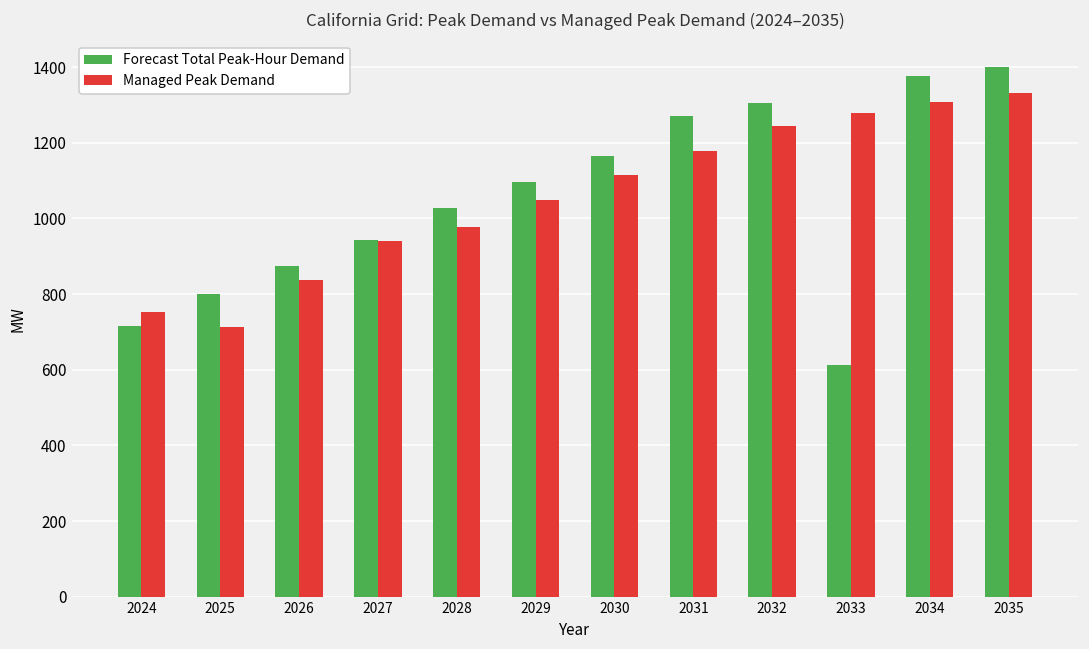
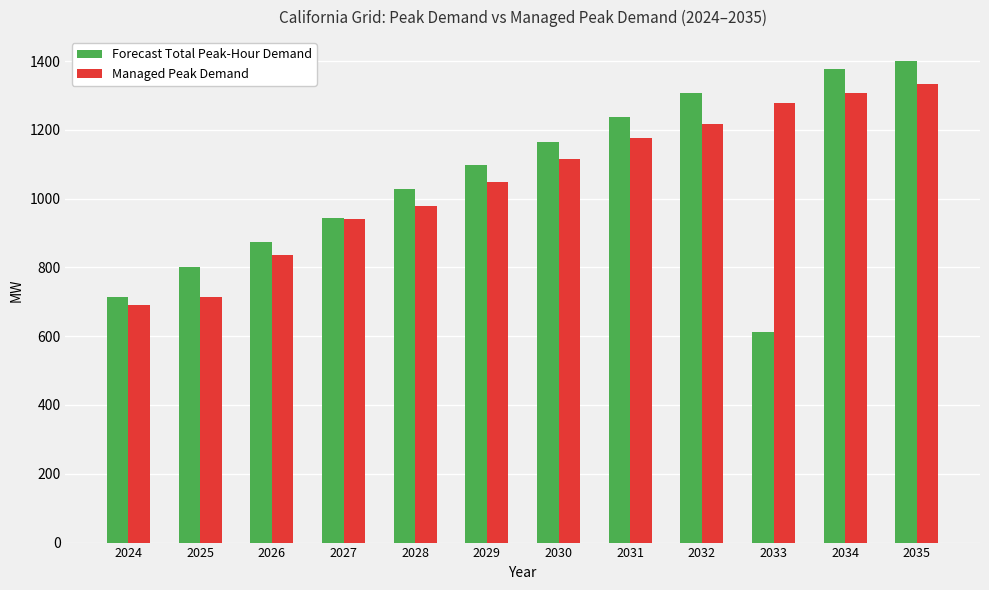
  {
    "Forecast Total Peak-Hour Demand": {
      "2024": 720,
      "2025": 800,
      "2026": 880,
      "2027": 940,
      "2028": 1030,
      "2029": 1100,
      "2030": 1160,
-     "2031": 1270,
+     "2031": 1240,
      "2032": 1310,
      "2033": 610,
      "2034": 1380,
      "2035": 1400
    },
    "Managed Peak Demand": {
-     "2024": 750,
+     "2024": 690,
      "2025": 710,
      "2026": 840,
      "2027": 940,
      "2028": 980,
      "2029": 1050,
      "2030": 1120,
      "2031": 1180,
-     "2032": 1240,
+     "2032": 1220,
      "2033": 1280,
      "2034": 1310,
      "2035": 1330
    }
  }
